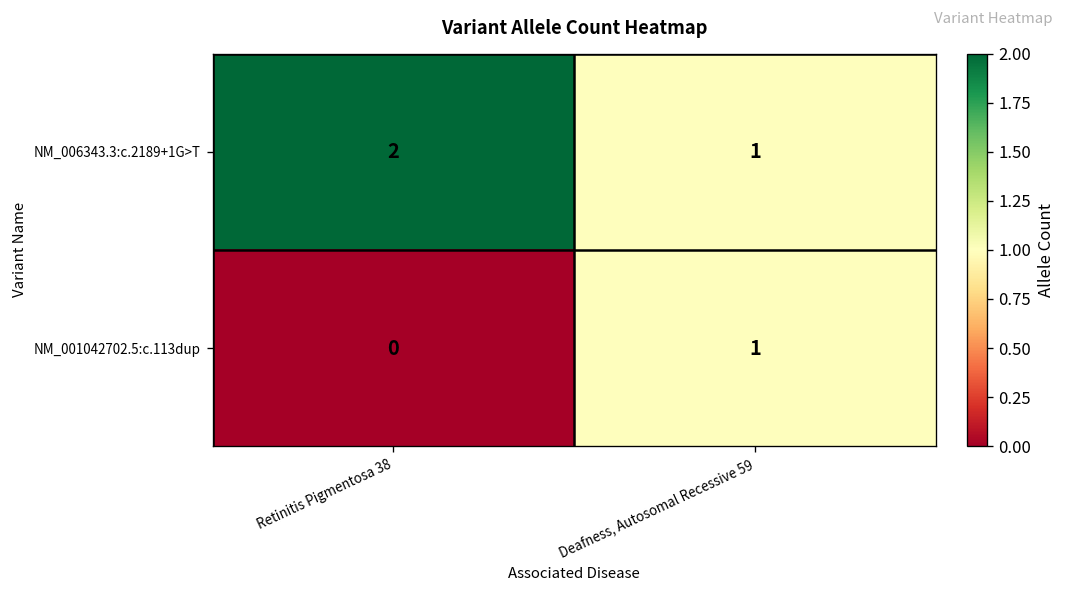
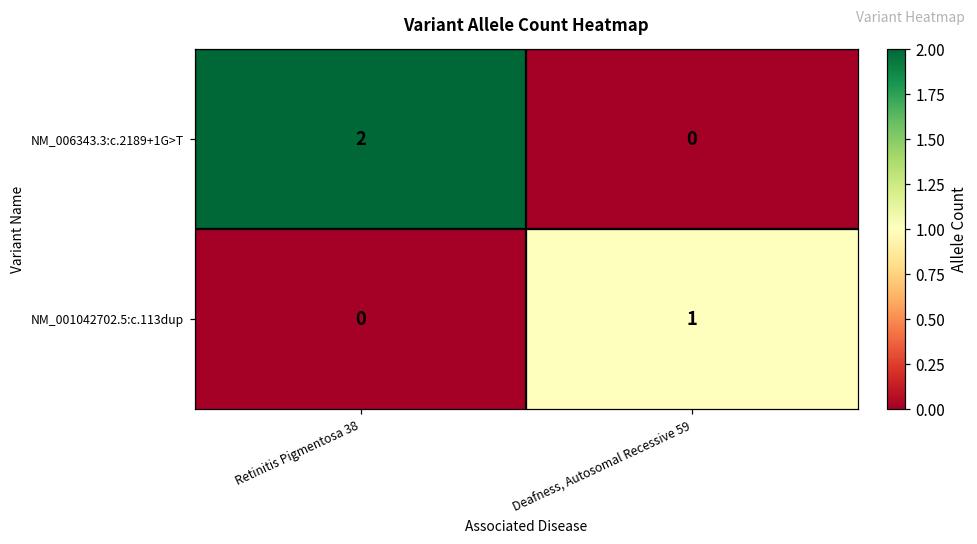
  {
    "NM_006343.3:c.2189+1G>T": {
      "Retinitis Pigmentosa 38": 2,
-     "Deafness, Autosomal Recessive 59": 1
+     "Deafness, Autosomal Recessive 59": 0
    },
    "NM_001042702.5:c.113dup": {
      "Retinitis Pigmentosa 38": 0,
      "Deafness, Autosomal Recessive 59": 1
    }
  }
